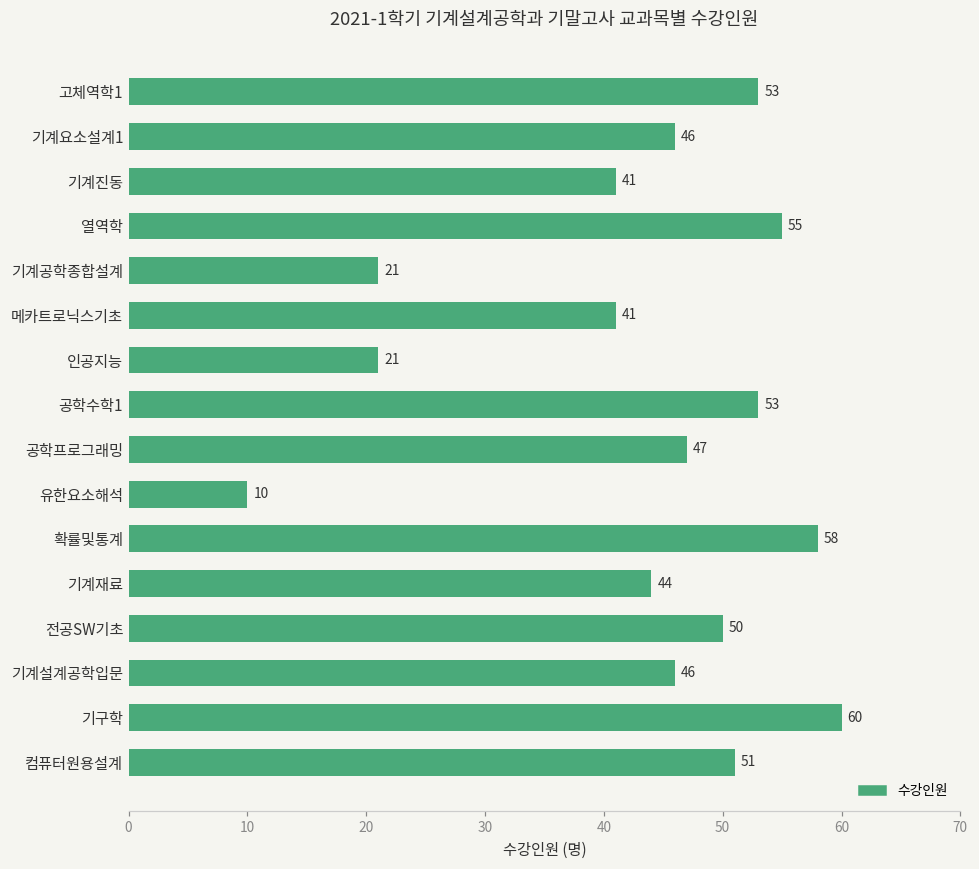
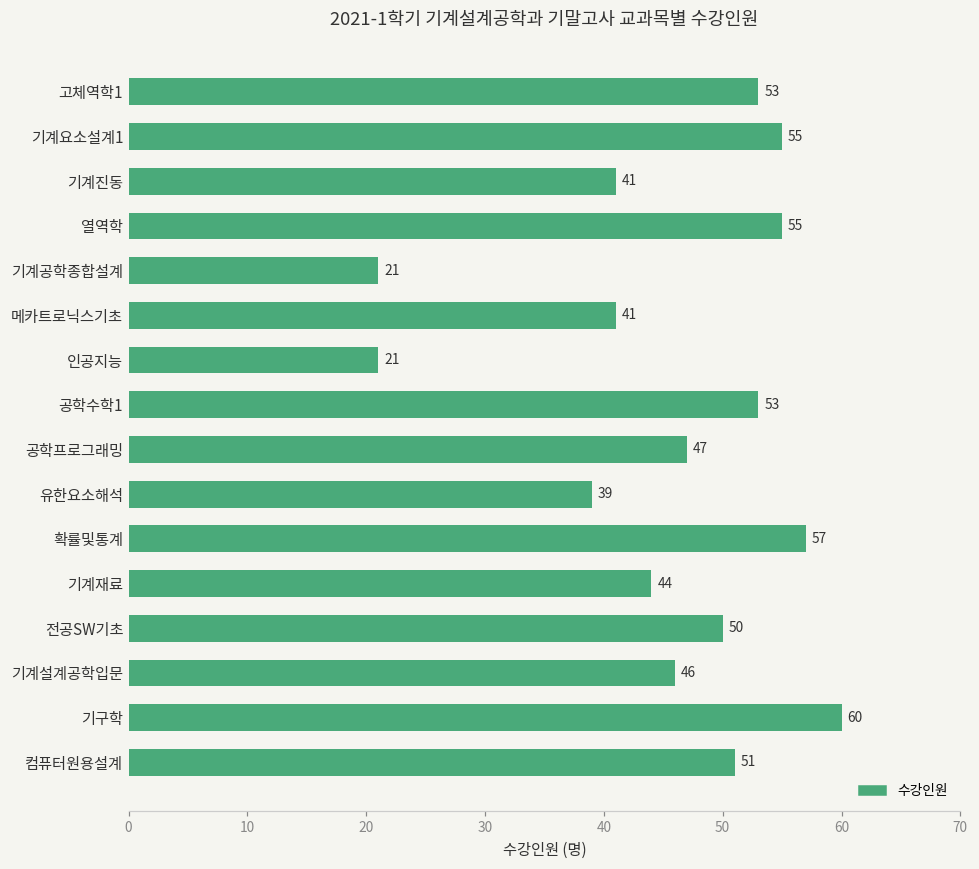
  {
    "고체역학1": 53,
-   "기계요소설계1": 46,
+   "기계요소설계1": 55,
    "기계진동": 41,
    "열역학": 55,
    "기계공학종합설계": 21,
    "메카트로닉스기초": 41,
    "인공지능": 21,
    "공학수학1": 53,
    "공학프로그래밍": 47,
-   "유한요소해석": 10,
-   "확률및통계": 58,
+   "유한요소해석": 39,
+   "확률및통계": 57,
    "기계재료": 44,
    "전공SW기초": 50,
    "기계설계공학입문": 46,
    "기구학": 60,
    "컴퓨터원용설계": 51
  }
